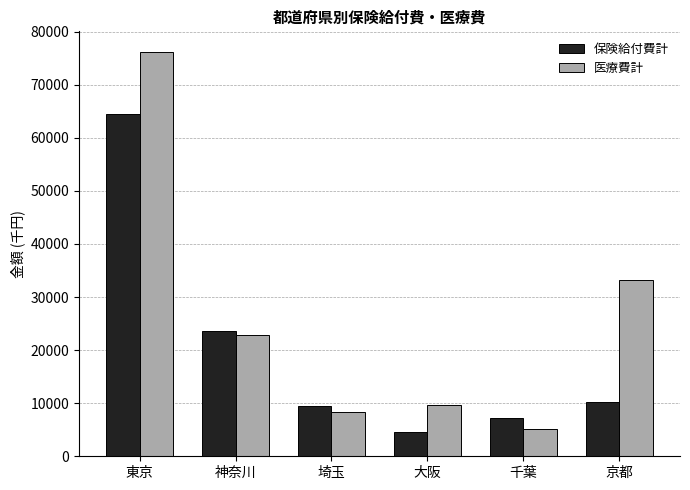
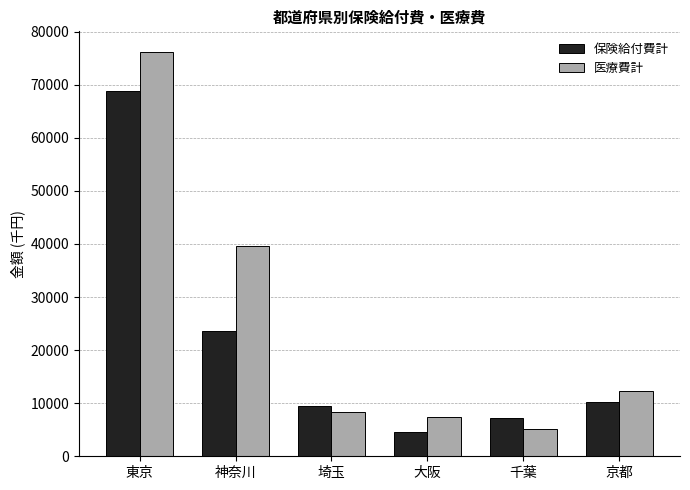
  {
    "保険給付費計": {
-     "東京": 65000,
+     "東京": 69000,
      "神奈川": 24000,
      "埼玉": 10000,
      "大阪": 5000,
      "千葉": 7000,
      "京都": 10000
    },
    "医療費計": {
      "東京": 76000,
-     "神奈川": 23000,
+     "神奈川": 40000,
      "埼玉": 8000,
-     "大阪": 10000,
+     "大阪": 7000,
      "千葉": 5000,
-     "京都": 33000
+     "京都": 12000
    }
  }
